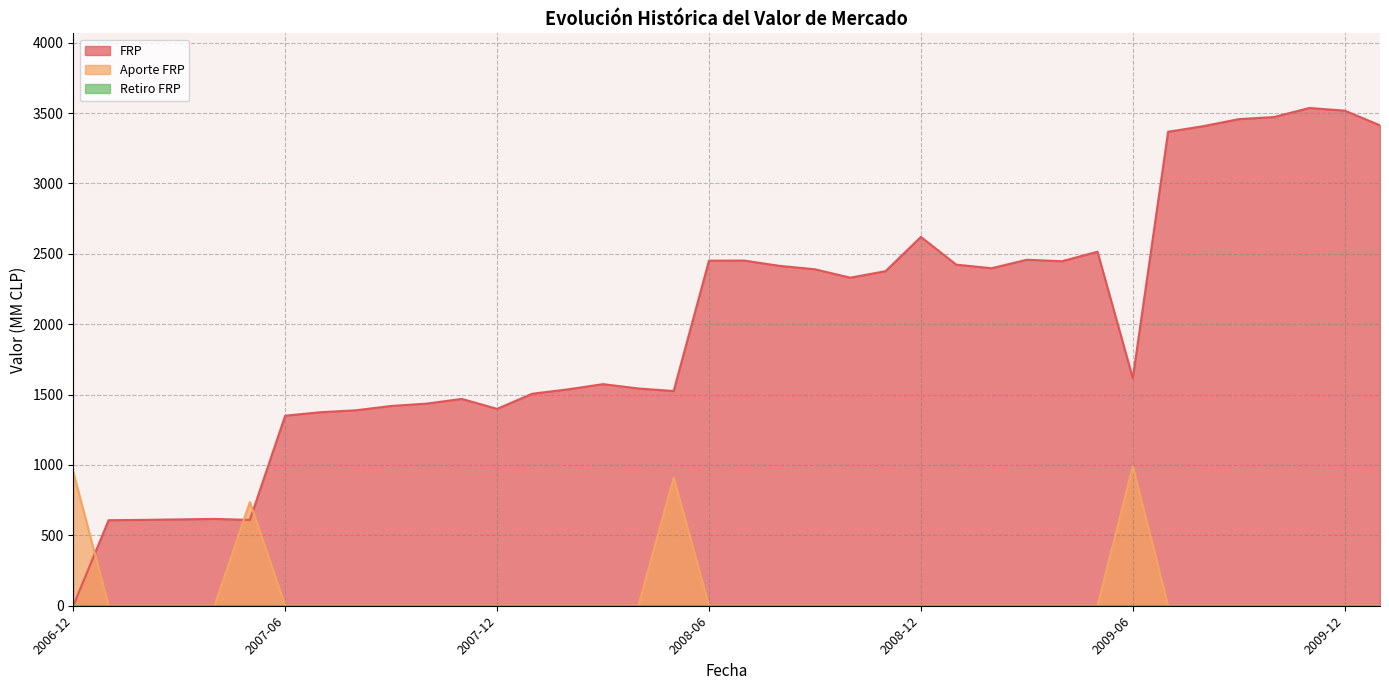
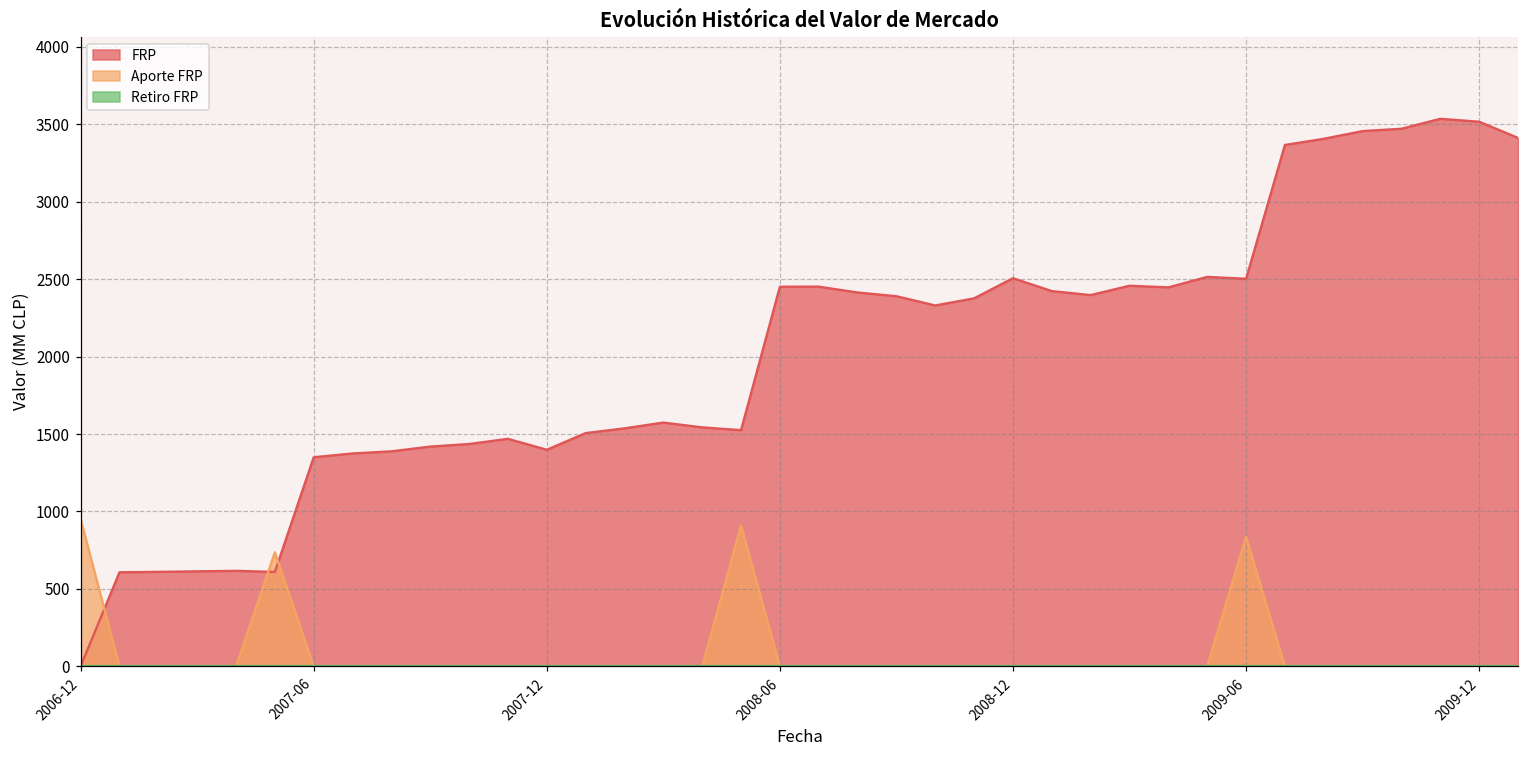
  {
    "FRP": {
      "2007-06": 1350,
      "2007-12": 1400,
      "2008-06": 2450,
-     "2008-12": 2620,
-     "2009-06": 1620,
+     "2008-12": 2510,
+     "2009-06": 2500,
      "2009-12": 3520
    },
    "Aporte FRP": {
      "2006-12": 950,
-     "2009-06": 990
+     "2009-06": 840
    },
    "Retiro FRP": {
      "2009-06": 0
    }
  }
